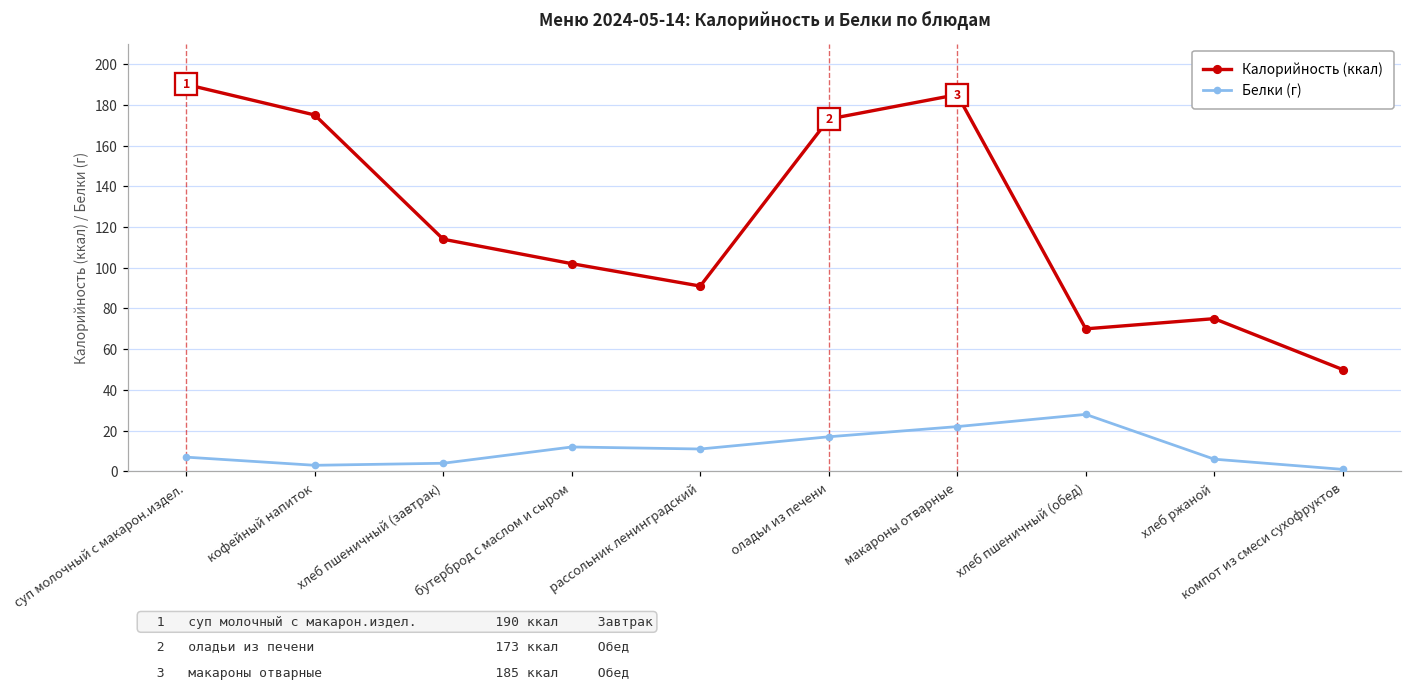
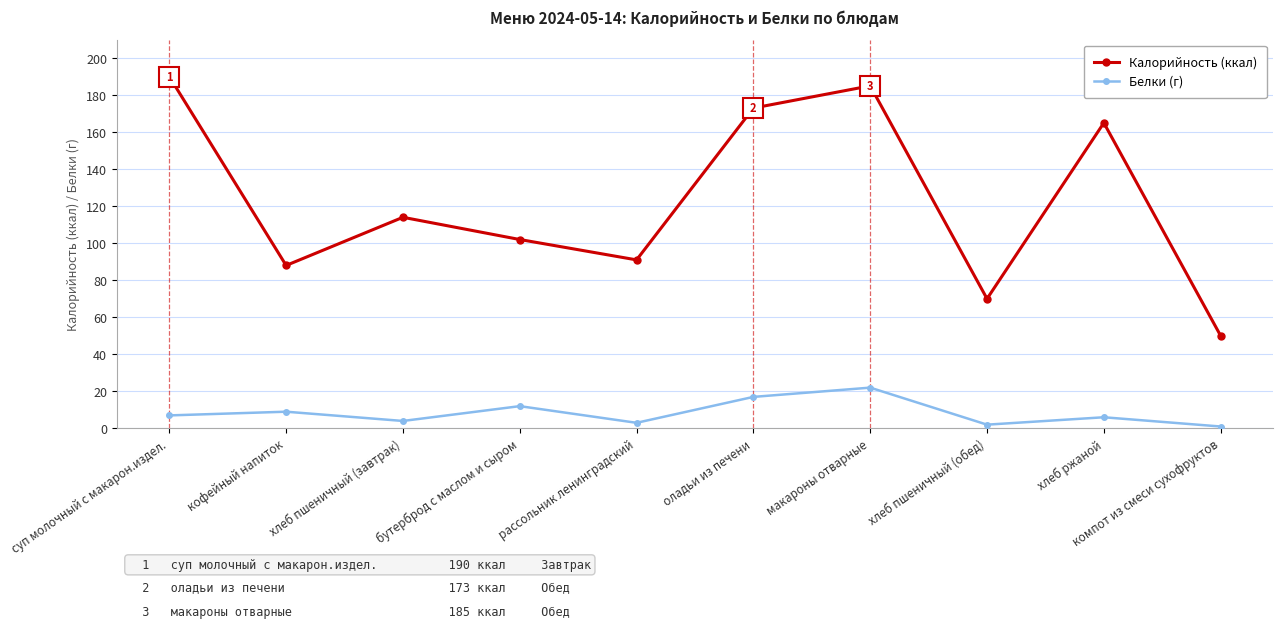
  {
    "Калорийность (ккал)": {
-     "кофейный напиток": 175,
+     "кофейный напиток": 88,
      "хлеб пшеничный (завтрак)": 114,
      "бутерброд с маслом и сыром": 102,
      "рассольник ленинградский": 91,
      "хлеб пшеничный (обед)": 70,
-     "хлеб ржаной": 75,
+     "хлеб ржаной": 165,
      "компот из смеси сухофруктов": 50
    },
    "Белки (г)": {
      "суп молочный с макарон.издел.": 7,
-     "кофейный напиток": 3,
+     "кофейный напиток": 9,
      "хлеб пшеничный (завтрак)": 4,
      "бутерброд с маслом и сыром": 12,
-     "рассольник ленинградский": 11,
+     "рассольник ленинградский": 3,
      "оладьи из печени": 17,
      "макароны отварные": 22,
-     "хлеб пшеничный (обед)": 28,
+     "хлеб пшеничный (обед)": 2,
      "хлеб ржаной": 6,
      "компот из смеси сухофруктов": 1
    }
  }
